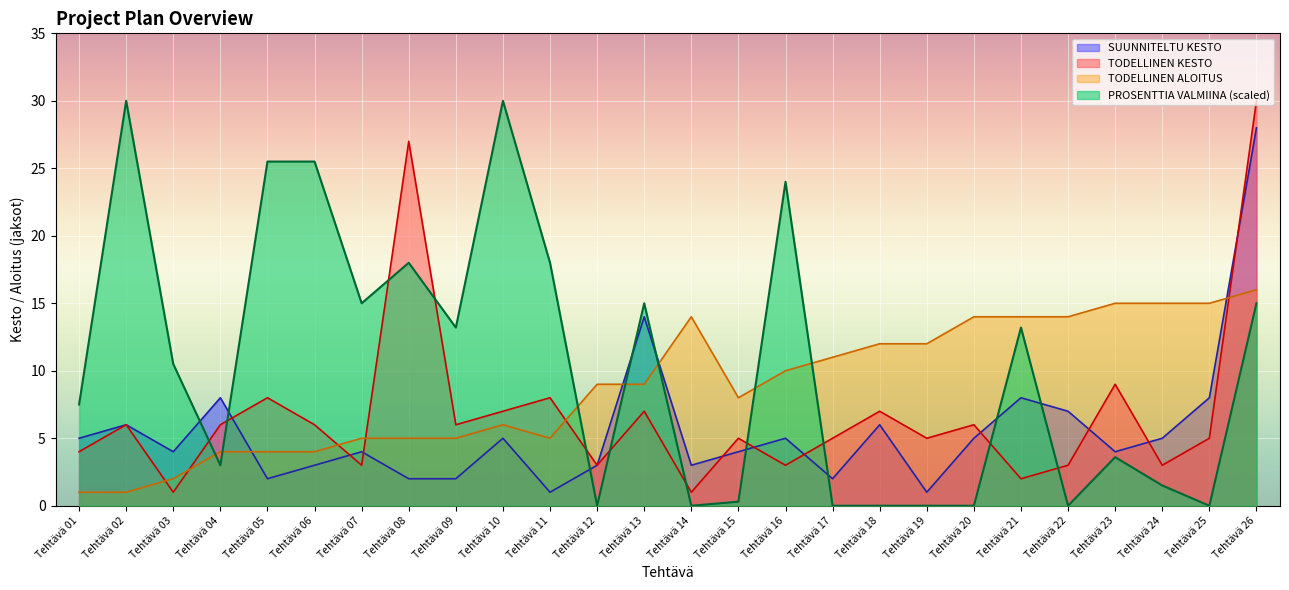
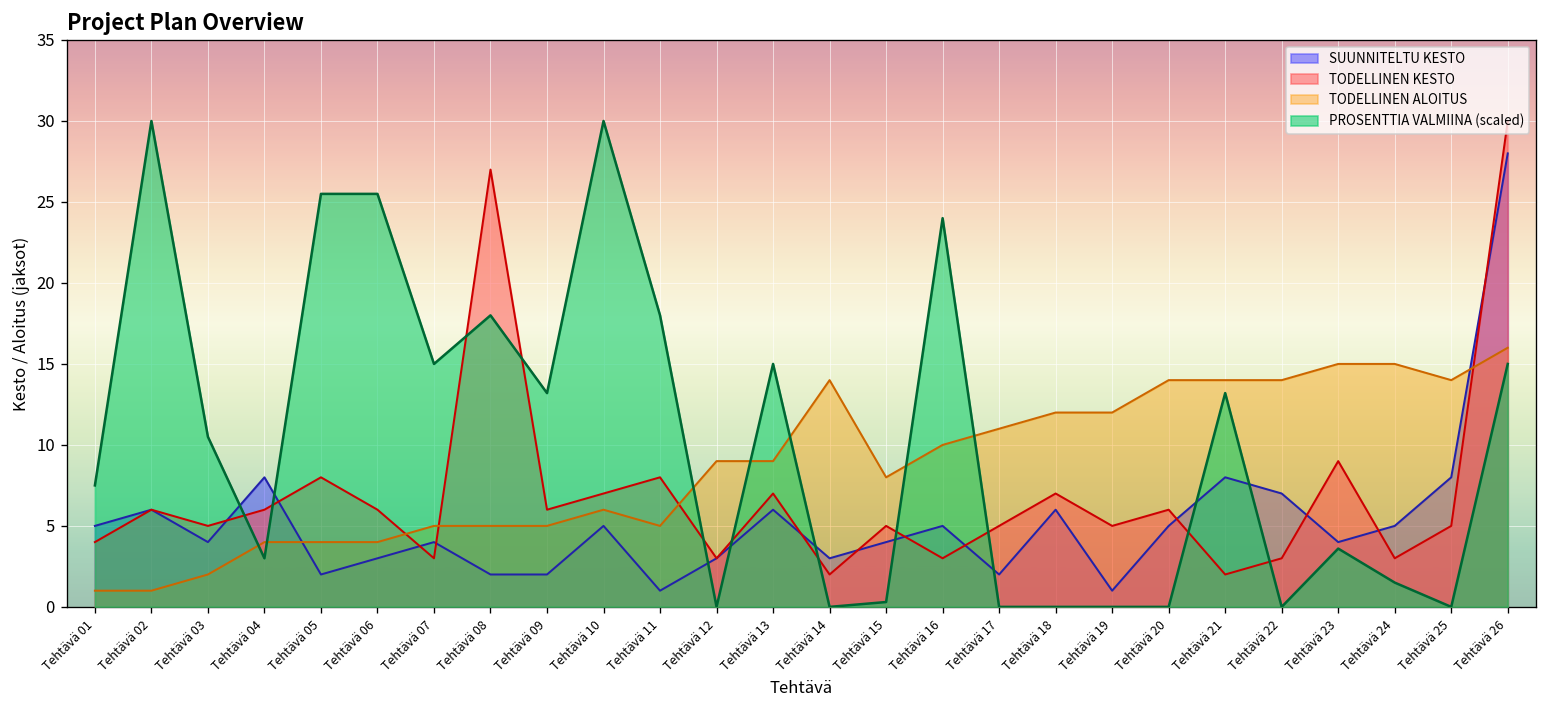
  {
    "SUUNNITELTU KESTO": {
      "Tehtävä 01": 5,
      "Tehtävä 03": 4,
      "Tehtävä 04": 8,
      "Tehtävä 05": 2,
      "Tehtävä 06": 3,
      "Tehtävä 07": 4,
      "Tehtävä 08": 2,
      "Tehtävä 09": 2,
      "Tehtävä 10": 5,
      "Tehtävä 11": 1,
-     "Tehtävä 13": 14,
+     "Tehtävä 13": 6,
      "Tehtävä 14": 3,
      "Tehtävä 15": 4,
      "Tehtävä 16": 5,
      "Tehtävä 17": 2,
      "Tehtävä 18": 6,
      "Tehtävä 19": 1,
      "Tehtävä 20": 5,
      "Tehtävä 21": 8,
      "Tehtävä 22": 7,
      "Tehtävä 23": 4,
      "Tehtävä 24": 5,
      "Tehtävä 25": 8,
      "Tehtävä 26": 28
    },
    "TODELLINEN KESTO": {
      "Tehtävä 01": 4,
-     "Tehtävä 03": 1,
+     "Tehtävä 03": 5,
      "Tehtävä 04": 6,
      "Tehtävä 05": 8,
      "Tehtävä 06": 6,
      "Tehtävä 07": 3,
      "Tehtävä 08": 27,
      "Tehtävä 09": 6,
      "Tehtävä 10": 7,
      "Tehtävä 11": 8,
      "Tehtävä 13": 7,
-     "Tehtävä 14": 1,
+     "Tehtävä 14": 2,
      "Tehtävä 15": 5,
      "Tehtävä 16": 3,
      "Tehtävä 17": 5,
      "Tehtävä 18": 7,
      "Tehtävä 19": 5,
      "Tehtävä 20": 6,
      "Tehtävä 21": 2,
      "Tehtävä 22": 3,
      "Tehtävä 23": 9,
      "Tehtävä 24": 3,
      "Tehtävä 25": 5
    },
    "TODELLINEN ALOITUS": {
      "Tehtävä 01": 1,
      "Tehtävä 02": 1,
      "Tehtävä 03": 2,
      "Tehtävä 04": 4,
      "Tehtävä 05": 4,
      "Tehtävä 06": 4,
      "Tehtävä 07": 5,
      "Tehtävä 08": 5,
      "Tehtävä 09": 5,
      "Tehtävä 10": 6,
      "Tehtävä 11": 5,
      "Tehtävä 12": 9,
      "Tehtävä 13": 9,
      "Tehtävä 14": 14,
      "Tehtävä 15": 8,
      "Tehtävä 16": 10,
      "Tehtävä 17": 11,
      "Tehtävä 18": 12,
      "Tehtävä 19": 12,
      "Tehtävä 20": 14,
      "Tehtävä 21": 14,
      "Tehtävä 22": 14,
      "Tehtävä 23": 15,
      "Tehtävä 24": 15,
-     "Tehtävä 25": 15,
+     "Tehtävä 25": 14,
      "Tehtävä 26": 16
    },
    "PROSENTTIA VALMIINA (scaled)": {
      "Tehtävä 01": 7.5,
      "Tehtävä 02": 30,
      "Tehtävä 03": 10.5,
      "Tehtävä 04": 3,
      "Tehtävä 05": 25.5,
      "Tehtävä 06": 25.5,
      "Tehtävä 07": 15,
      "Tehtävä 08": 18,
      "Tehtävä 09": 13.2,
      "Tehtävä 10": 30,
      "Tehtävä 11": 18,
      "Tehtävä 12": 0,
      "Tehtävä 13": 15,
      "Tehtävä 14": 0,
      "Tehtävä 15": 0.3,
      "Tehtävä 16": 24,
      "Tehtävä 17": 0,
      "Tehtävä 18": 0,
      "Tehtävä 19": 0,
      "Tehtävä 20": 0,
      "Tehtävä 21": 13.2,
      "Tehtävä 22": 0,
      "Tehtävä 23": 3.6,
      "Tehtävä 24": 1.5,
      "Tehtävä 25": 0,
      "Tehtävä 26": 15
    }
  }
